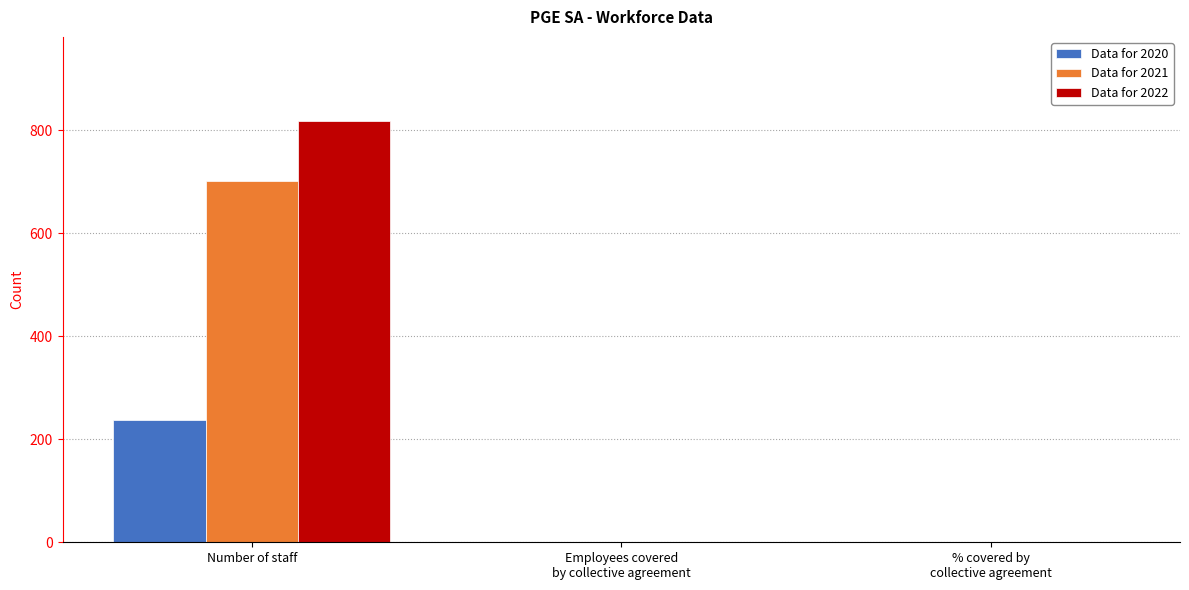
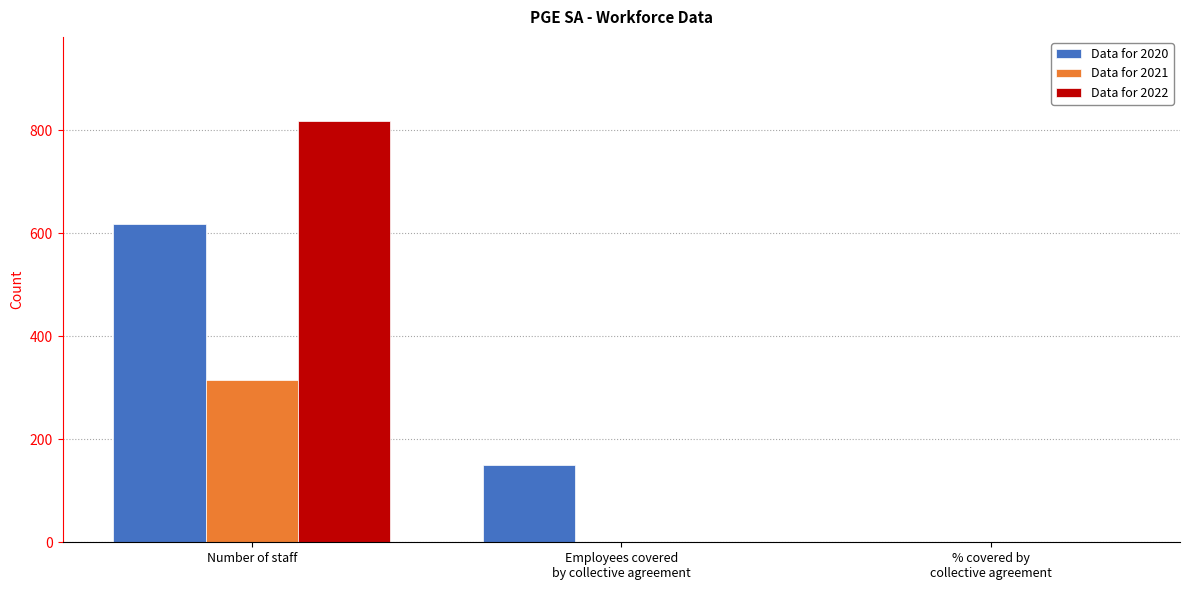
  {
    "Data for 2020": {
-     "Number of staff": 240,
-     "Employees covered by collective agreement": 0,
+     "Number of staff": 620,
+     "Employees covered by collective agreement": 150,
      "% covered by collective agreement": 0
    },
    "Data for 2021": {
-     "Number of staff": 700,
+     "Number of staff": 320,
      "Employees covered by collective agreement": 0,
      "% covered by collective agreement": 0
    },
    "Data for 2022": {
      "Number of staff": 820,
      "Employees covered by collective agreement": 0,
      "% covered by collective agreement": 0
    }
  }
